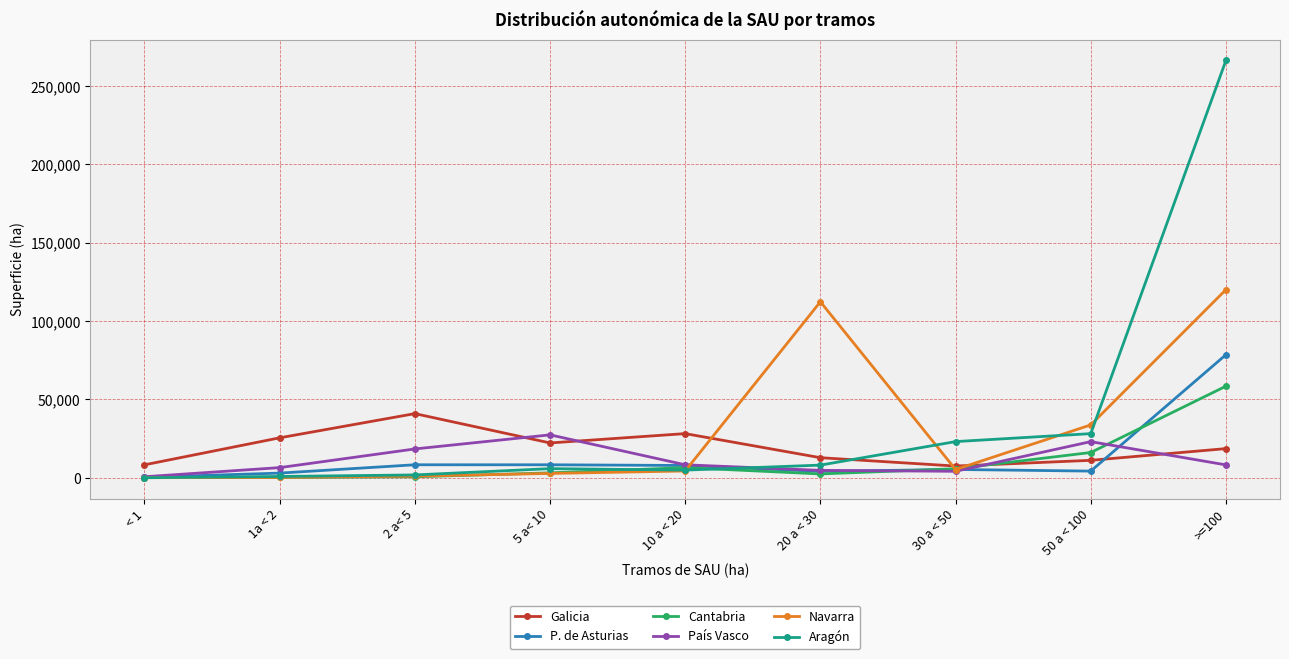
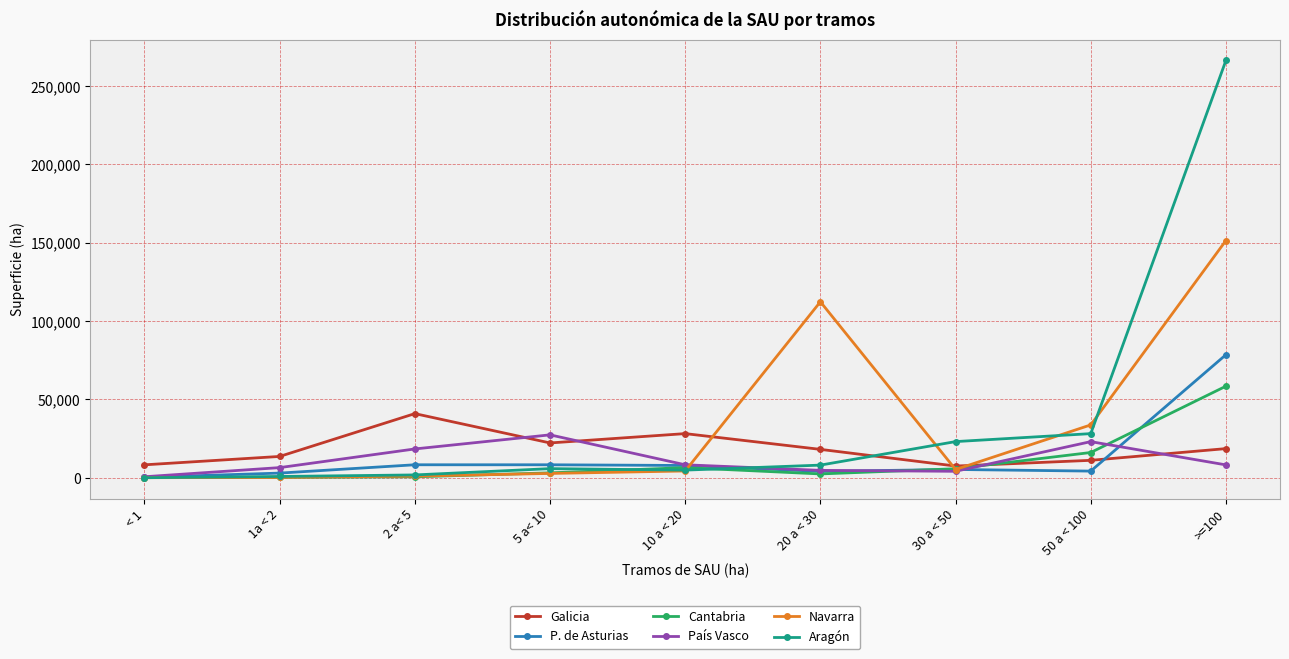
  {
    "Galicia": {
      "< 1": "8,000",
-     "1a < 2": "25,000",
+     "1a < 2": "14,000",
      "2 a< 5": "41,000",
      "5 a< 10": "22,000",
      "10 a < 20": "28,000",
-     "20 a < 30": "13,000",
+     "20 a < 30": "18,000",
      "30 a < 50": "7,000",
      "50 a < 100": "11,000",
      ">=100": "19,000"
    },
    "P. de Asturias": {
      "1a < 2": "3,000",
      "2 a< 5": "8,000",
      "5 a< 10": "8,000",
      "50 a < 100": "4,000",
      ">=100": "78,000"
    },
    "País Vasco": {
      "1a < 2": "6,000",
      "2 a< 5": "18,000",
      "5 a< 10": "27,000",
      "50 a < 100": "23,000",
      ">=100": "8,000"
    },
    "Navarra": {
      "20 a < 30": "112,000",
      "50 a < 100": "34,000",
-     ">=100": "120,000"
+     ">=100": "151,000"
    }
  }
